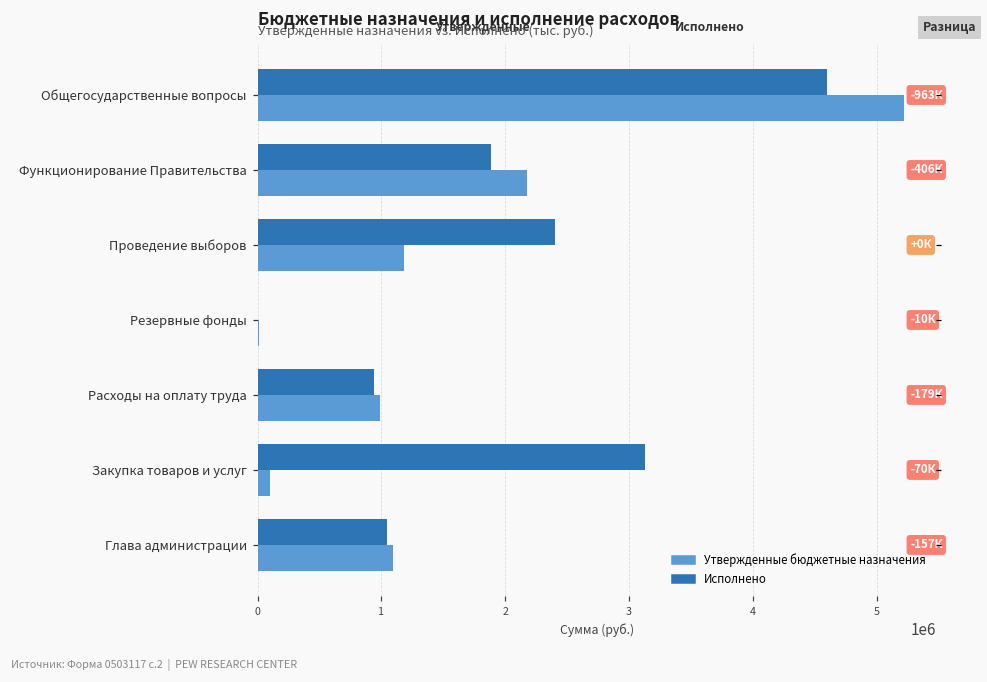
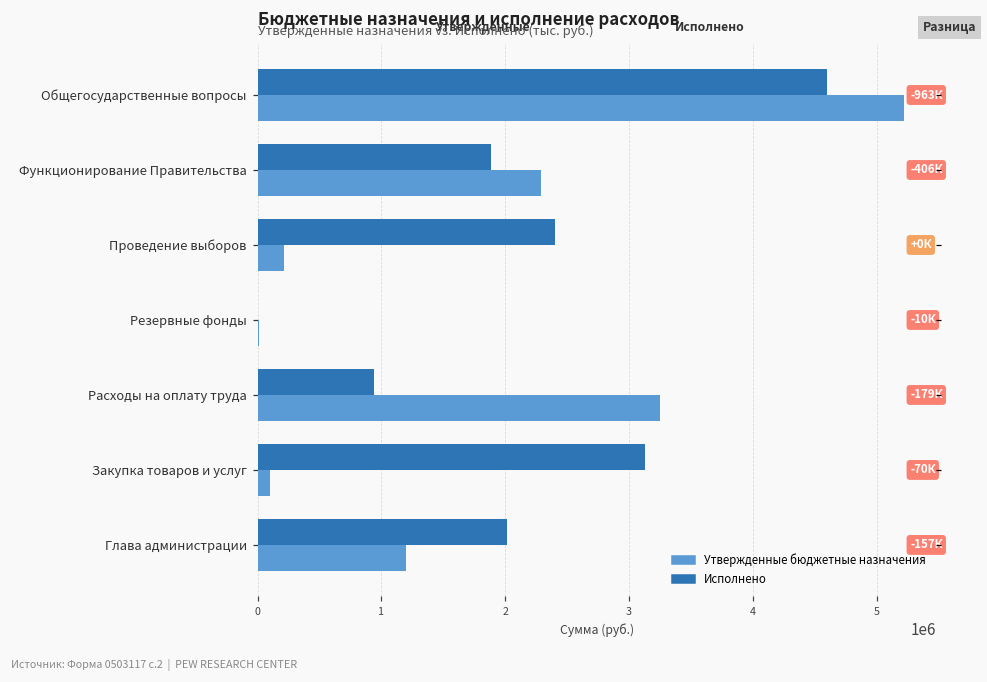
  {
    "Утвержденные бюджетные назначения": {
-     "Функционирование Правительства": 2170000,
-     "Проведение выборов": 1180000,
-     "Расходы на оплату труда": 990000,
+     "Функционирование Правительства": 2290000,
+     "Проведение выборов": 220000,
+     "Расходы на оплату труда": 3250000,
      "Закупка товаров и услуг": 100000,
-     "Глава администрации": 1090000
+     "Глава администрации": 1200000
    },
    "Исполнено": {
      "Общегосударственные вопросы": 4600000,
      "Функционирование Правительства": 1880000,
      "Проведение выборов": 2410000,
      "Резервные фонды": 0,
      "Расходы на оплату труда": 940000,
      "Закупка товаров и услуг": 3130000,
-     "Глава администрации": 1050000
+     "Глава администрации": 2010000
    }
  }
